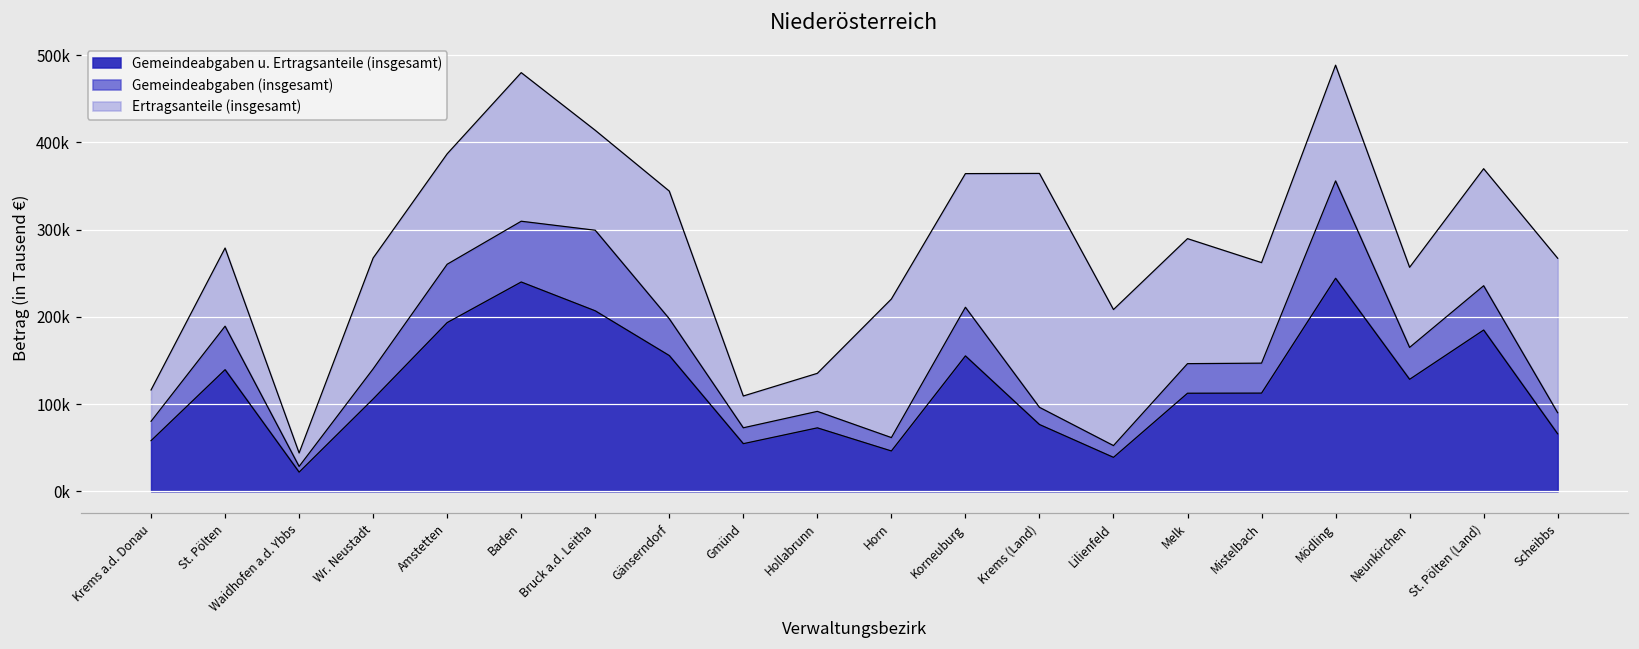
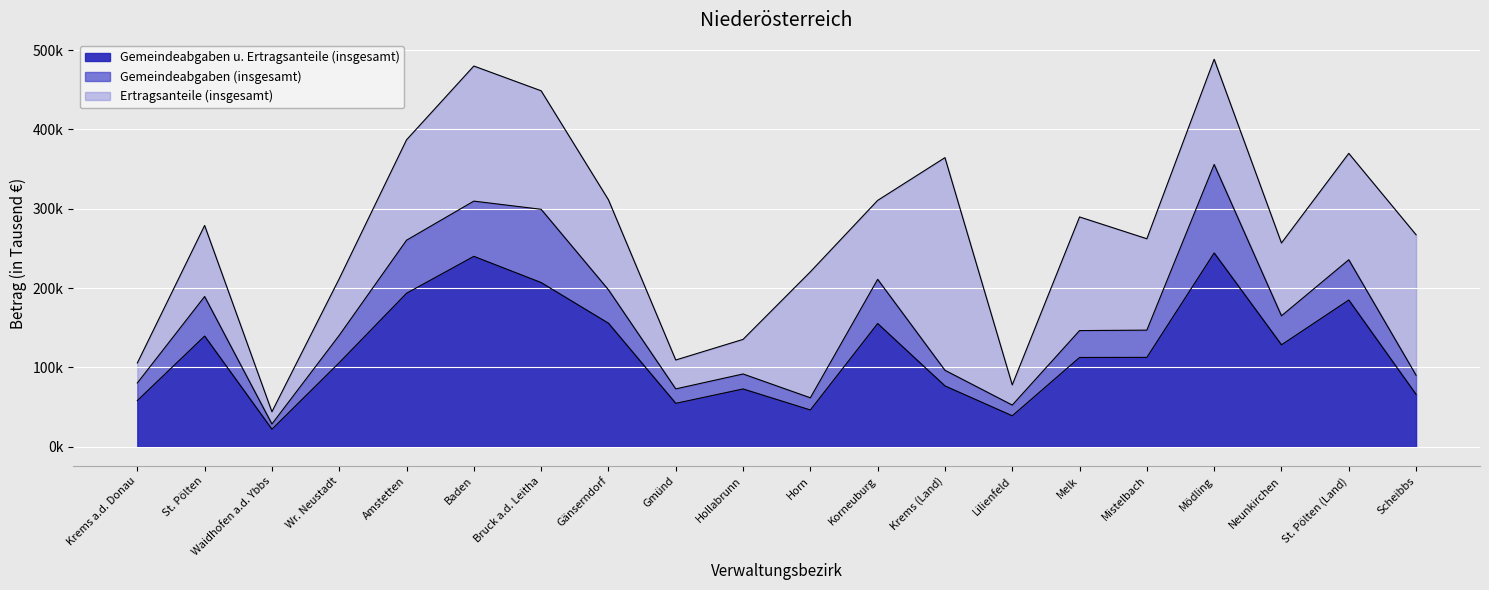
  {
    "Ertragsanteile (insgesamt)": {
-     "Krems a.d. Donau": 40000,
+     "Krems a.d. Donau": 30000,
      "St. Pölten": 90000,
      "Waidhofen a.d. Ybbs": 20000,
-     "Wr. Neustadt": 130000,
+     "Wr. Neustadt": 70000,
      "Amstetten": 130000,
      "Baden": 170000,
-     "Bruck a.d. Leitha": 110000,
-     "Gänserndorf": 150000,
+     "Bruck a.d. Leitha": 150000,
+     "Gänserndorf": 110000,
      "Gmünd": 40000,
      "Hollabrunn": 40000,
      "Horn": 160000,
-     "Korneuburg": 150000,
+     "Korneuburg": 100000,
      "Krems (Land)": 270000,
-     "Lilienfeld": 160000,
+     "Lilienfeld": 30000,
      "Melk": 140000,
      "Mistelbach": 120000,
      "Mödling": 130000,
      "Neunkirchen": 90000,
      "St. Pölten (Land)": 130000,
      "Scheibbs": 180000
    }
  }
